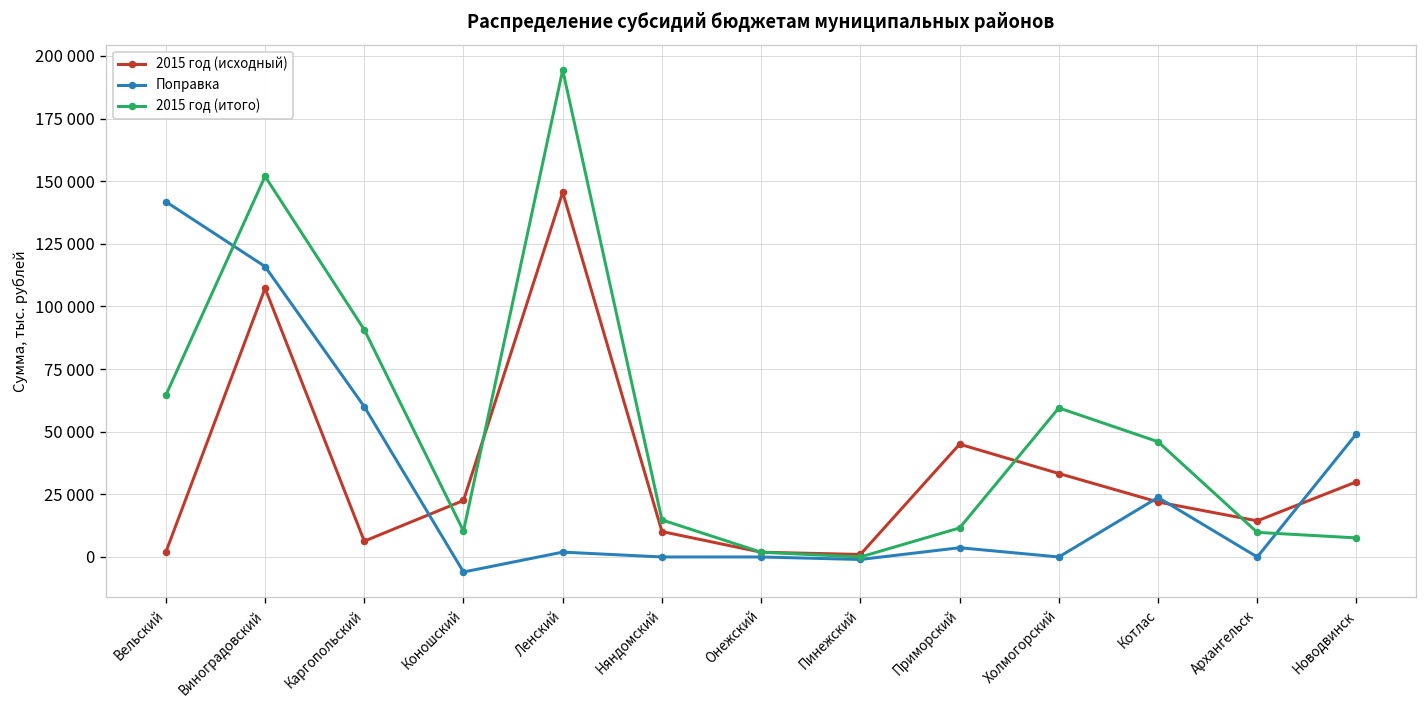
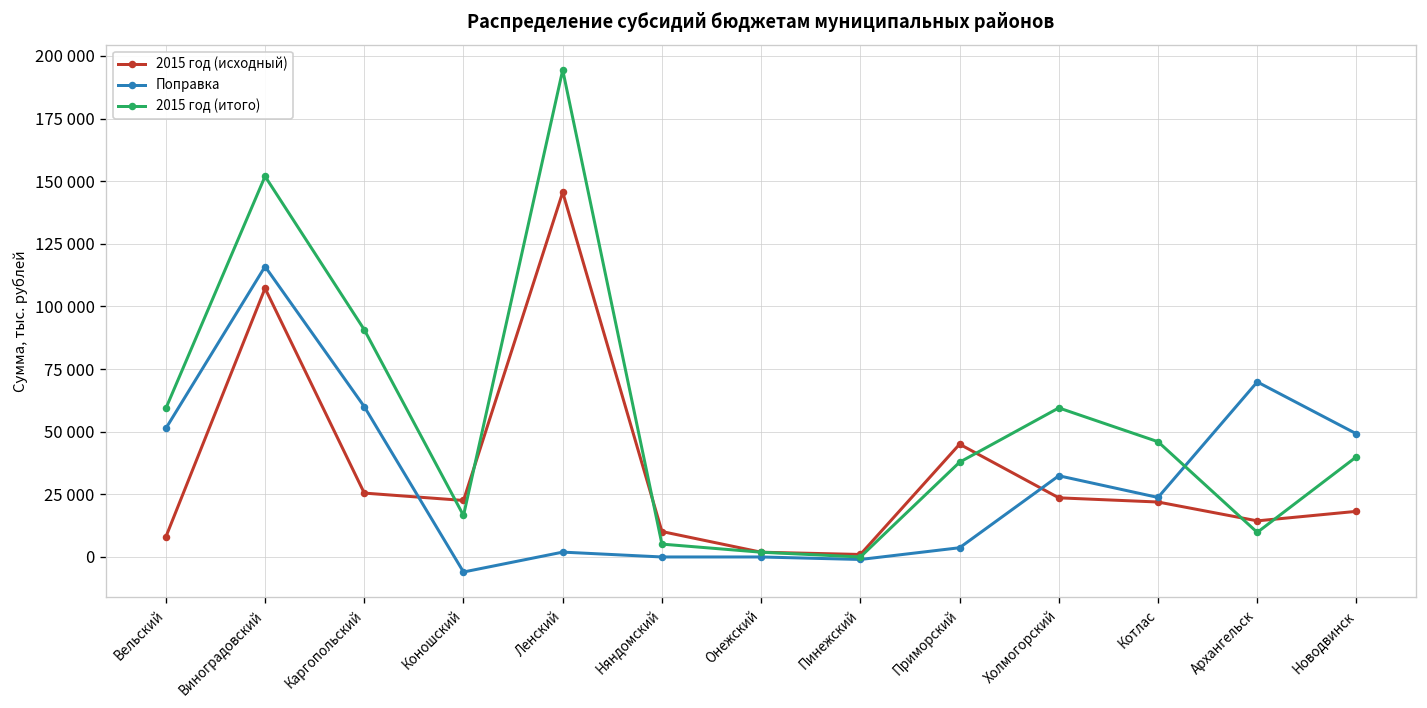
  {
    "2015 год (исходный)": {
-     "Вельский": 2000,
+     "Вельский": 8000,
      "Виноградовский": 107000,
-     "Каргопольский": 6000,
+     "Каргопольский": 26000,
      "Коношский": 23000,
      "Ленский": 146000,
      "Няндомский": 10000,
      "Приморский": 45000,
-     "Холмогорский": 33000,
+     "Холмогорский": 24000,
      "Котлас": 22000,
      "Архангельск": 14000,
-     "Новодвинск": 30000
+     "Новодвинск": 18000
    },
    "Поправка": {
-     "Вельский": 142000,
+     "Вельский": 51000,
      "Виноградовский": 116000,
      "Каргопольский": 60000,
      "Коношский": -6000,
      "Ленский": 2000,
      "Няндомский": 0,
      "Онежский": 0,
      "Приморский": 4000,
-     "Холмогорский": 0,
+     "Холмогорский": 32000,
      "Котлас": 24000,
-     "Архангельск": 0,
+     "Архангельск": 70000,
      "Новодвинск": 49000
    },
    "2015 год (итого)": {
-     "Вельский": 65000,
+     "Вельский": 59000,
      "Виноградовский": 152000,
      "Каргопольский": 91000,
-     "Коношский": 10000,
+     "Коношский": 17000,
      "Ленский": 194000,
-     "Няндомский": 15000,
-     "Приморский": 12000,
+     "Няндомский": 5000,
+     "Приморский": 38000,
      "Холмогорский": 59000,
      "Котлас": 46000,
      "Архангельск": 10000,
-     "Новодвинск": 8000
+     "Новодвинск": 40000
    }
  }
